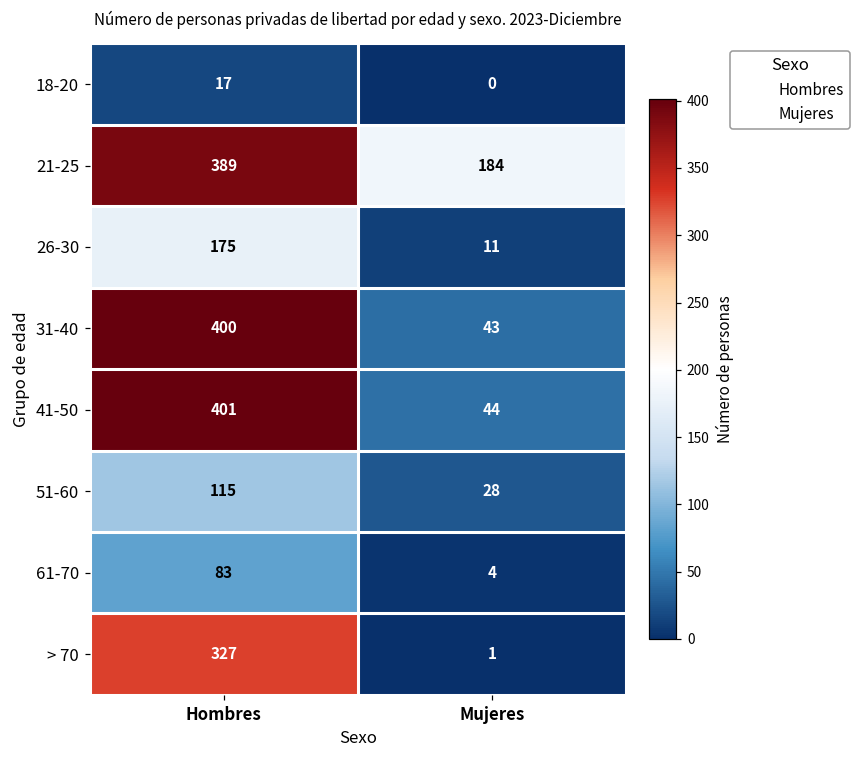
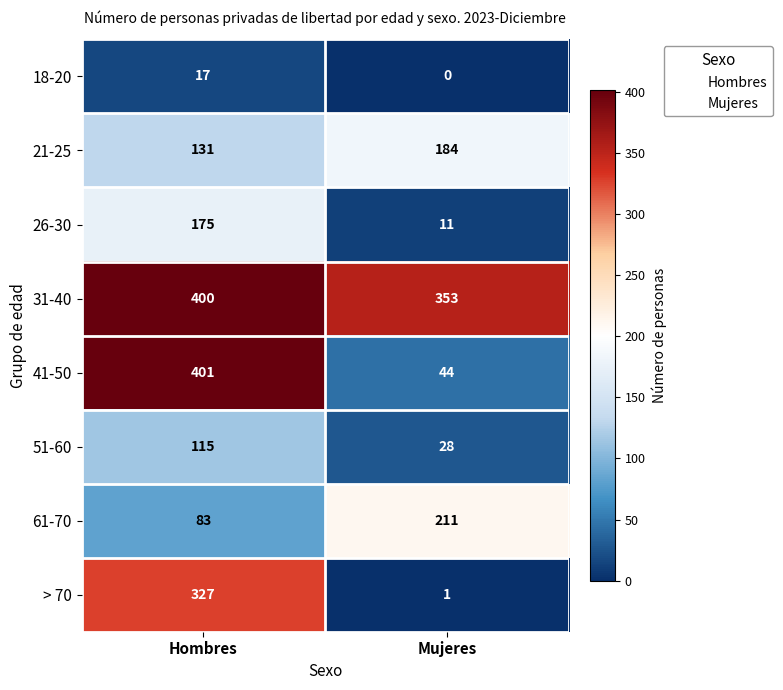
  {
    "18-20": {
      "Hombres": 17,
      "Mujeres": 0
    },
    "21-25": {
-     "Hombres": 389,
+     "Hombres": 131,
      "Mujeres": 184
    },
    "26-30": {
      "Hombres": 175,
      "Mujeres": 11
    },
    "31-40": {
      "Hombres": 400,
-     "Mujeres": 43
+     "Mujeres": 353
    },
    "41-50": {
      "Hombres": 401,
      "Mujeres": 44
    },
    "51-60": {
      "Hombres": 115,
      "Mujeres": 28
    },
    "61-70": {
      "Hombres": 83,
-     "Mujeres": 4
+     "Mujeres": 211
    },
    "> 70": {
      "Hombres": 327,
      "Mujeres": 1
    }
  }
